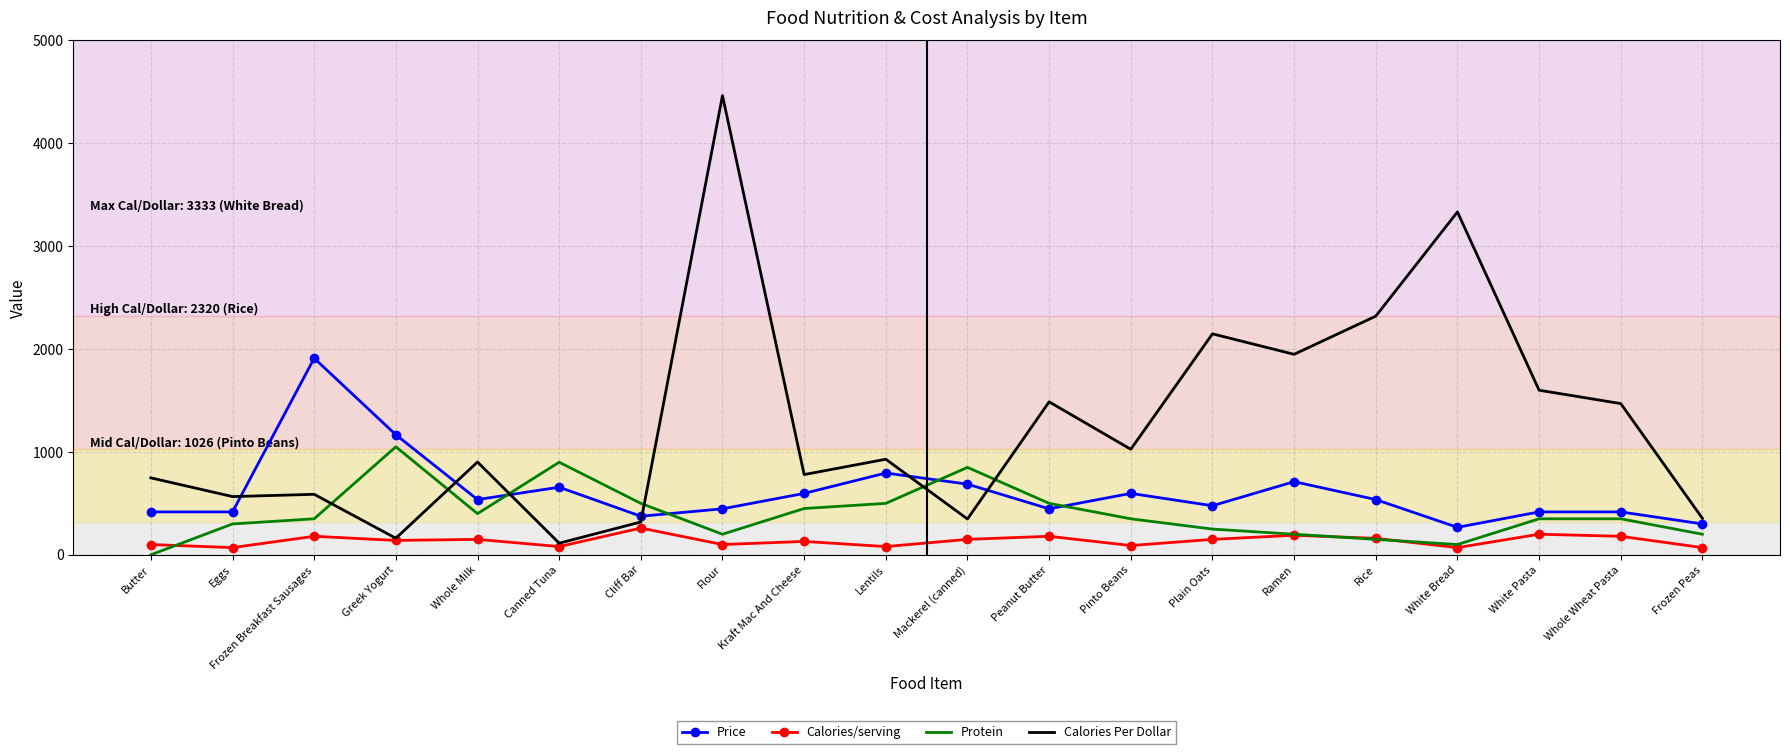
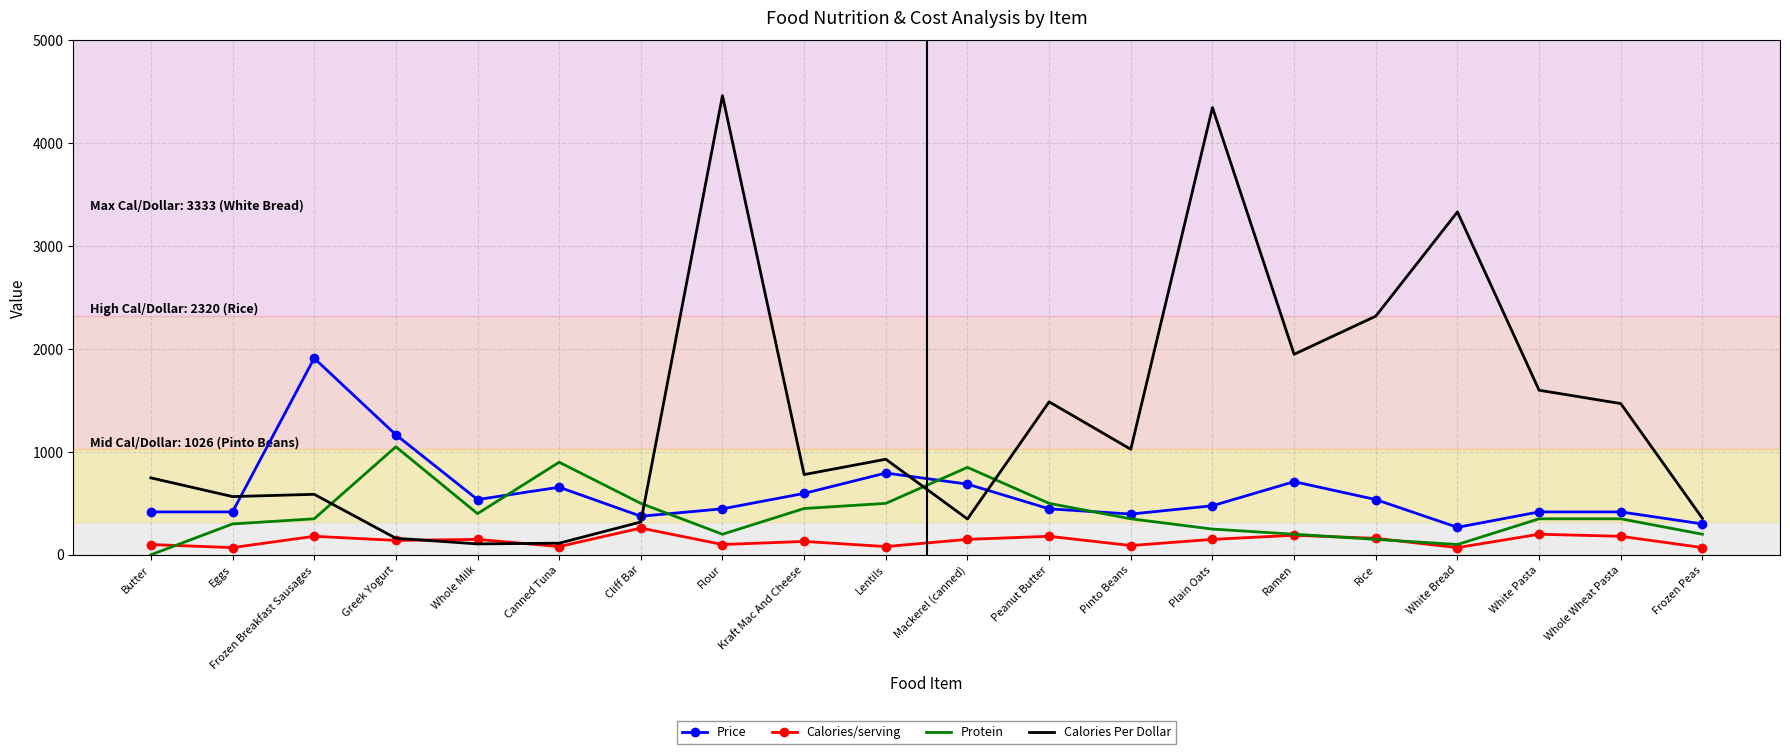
  {
    "Price": {
      "Butter": 420,
      "Eggs": 420,
      "Frozen Breakfast Sausages": 1910,
      "Greek Yogurt": 1170,
      "Whole Milk": 540,
      "Canned Tuna": 660,
      "Cliff Bar": 380,
      "Flour": 450,
      "Kraft Mac And Cheese": 600,
      "Lentils": 800,
      "Mackerel (canned)": 690,
      "Peanut Butter": 450,
-     "Pinto Beans": 600,
+     "Pinto Beans": 400,
      "Plain Oats": 480,
      "Ramen": 710,
      "Rice": 540,
      "White Bread": 270,
      "White Pasta": 420,
      "Whole Wheat Pasta": 420,
      "Frozen Peas": 300
    },
    "Calories/serving": {
      "Butter": 100,
      "Eggs": 70,
      "Frozen Breakfast Sausages": 180,
      "Whole Milk": 150,
      "Canned Tuna": 80,
      "Cliff Bar": 260,
      "Flour": 100,
      "Kraft Mac And Cheese": 130,
      "Lentils": 80,
      "Mackerel (canned)": 150,
      "Peanut Butter": 180,
      "Pinto Beans": 90,
      "Plain Oats": 150,
      "White Bread": 70,
      "White Pasta": 200,
      "Whole Wheat Pasta": 180,
      "Frozen Peas": 70
    },
    "Protein": {
      "Butter": 0,
      "Eggs": 300,
      "Frozen Breakfast Sausages": 350,
      "Greek Yogurt": 1050,
      "Whole Milk": 400,
      "Canned Tuna": 900,
      "Cliff Bar": 500,
      "Flour": 200,
      "Kraft Mac And Cheese": 450,
      "Lentils": 500,
      "Mackerel (canned)": 850,
      "Peanut Butter": 500,
      "Pinto Beans": 350,
      "Plain Oats": 250,
      "White Bread": 100,
      "White Pasta": 350,
      "Whole Wheat Pasta": 350,
      "Frozen Peas": 200
    },
    "Calories Per Dollar": {
      "Butter": 750,
      "Eggs": 570,
      "Frozen Breakfast Sausages": 590,
-     "Whole Milk": 900,
+     "Whole Milk": 110,
      "Canned Tuna": 110,
      "Cliff Bar": 320,
      "Flour": 4460,
      "Kraft Mac And Cheese": 780,
      "Lentils": 930,
      "Mackerel (canned)": 350,
      "Peanut Butter": 1490,
      "Pinto Beans": 1030,
-     "Plain Oats": 2150,
+     "Plain Oats": 4350,
      "Ramen": 1950,
      "Rice": 2320,
      "White Bread": 3330,
      "White Pasta": 1600,
      "Whole Wheat Pasta": 1470,
      "Frozen Peas": 350
    }
  }
